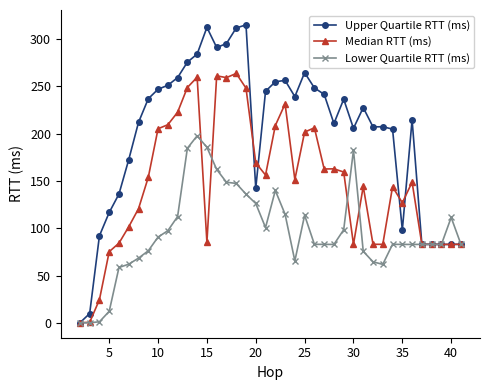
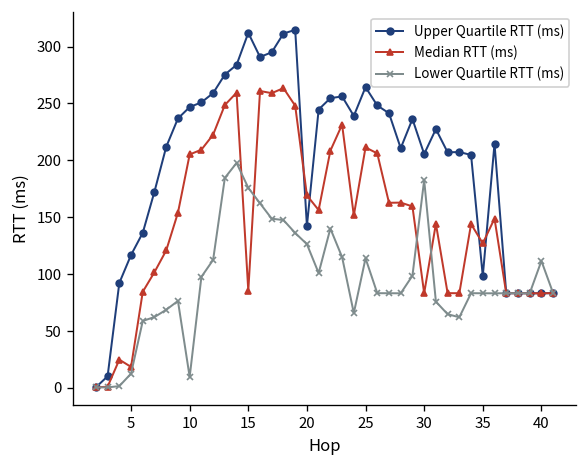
  {
    "Upper Quartile RTT (ms)": {
      "5": 120,
      "10": 250,
      "15": 310,
      "20": 140,
      "25": 260,
      "30": 210,
      "35": 100
    },
    "Median RTT (ms)": {
-     "5": 80,
+     "5": 20,
      "10": 210,
      "15": 90,
      "20": 170,
-     "25": 200,
+     "25": 210,
      "30": 80,
      "35": 130
    },
    "Lower Quartile RTT (ms)": {
      "5": 10,
-     "10": 90,
-     "15": 190,
+     "10": 10,
+     "15": 180,
      "20": 130,
      "25": 110,
      "30": 180,
      "35": 80,
      "40": 110
    }
  }
